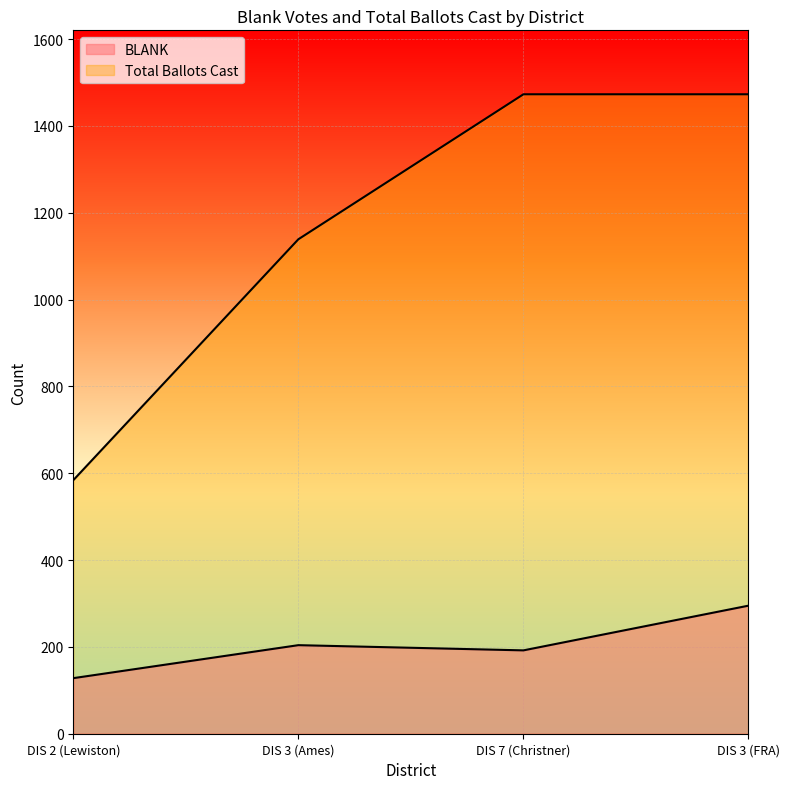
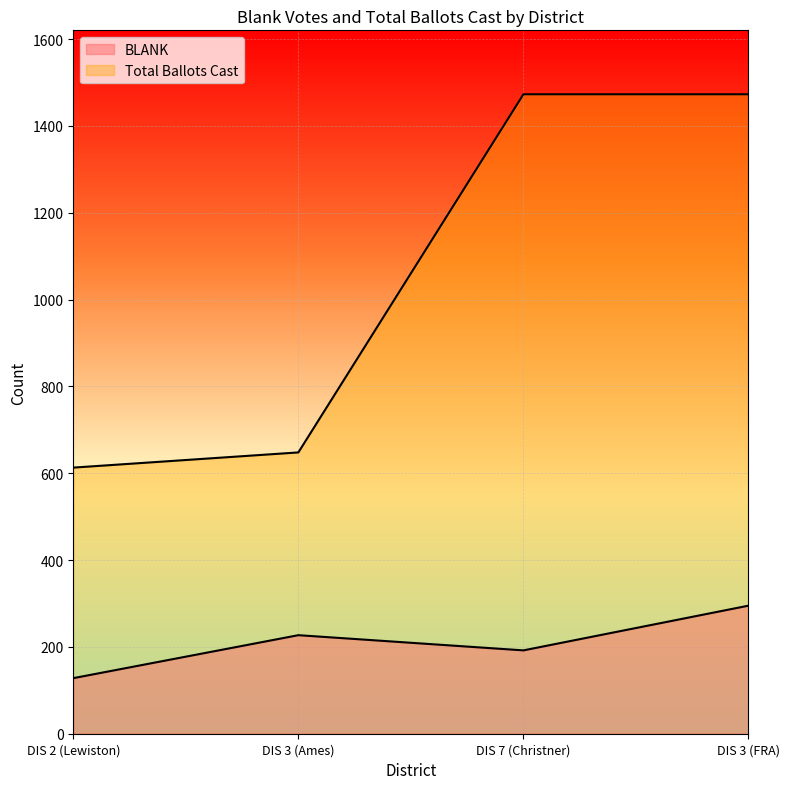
  {
    "BLANK": {
      "DIS 2 (Lewiston)": 130,
-     "DIS 3 (Ames)": 200,
+     "DIS 3 (Ames)": 230,
      "DIS 7 (Christner)": 190,
      "DIS 3 (FRA)": 300
    },
    "Total Ballots Cast": {
-     "DIS 2 (Lewiston)": 580,
-     "DIS 3 (Ames)": 1140,
+     "DIS 2 (Lewiston)": 610,
+     "DIS 3 (Ames)": 650,
      "DIS 7 (Christner)": 1470,
      "DIS 3 (FRA)": 1470
    }
  }
